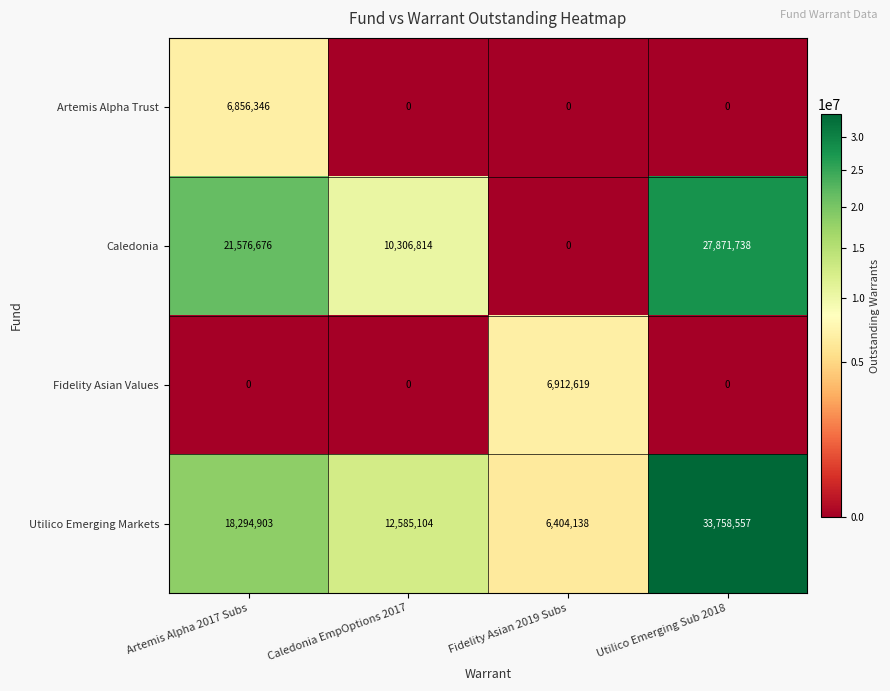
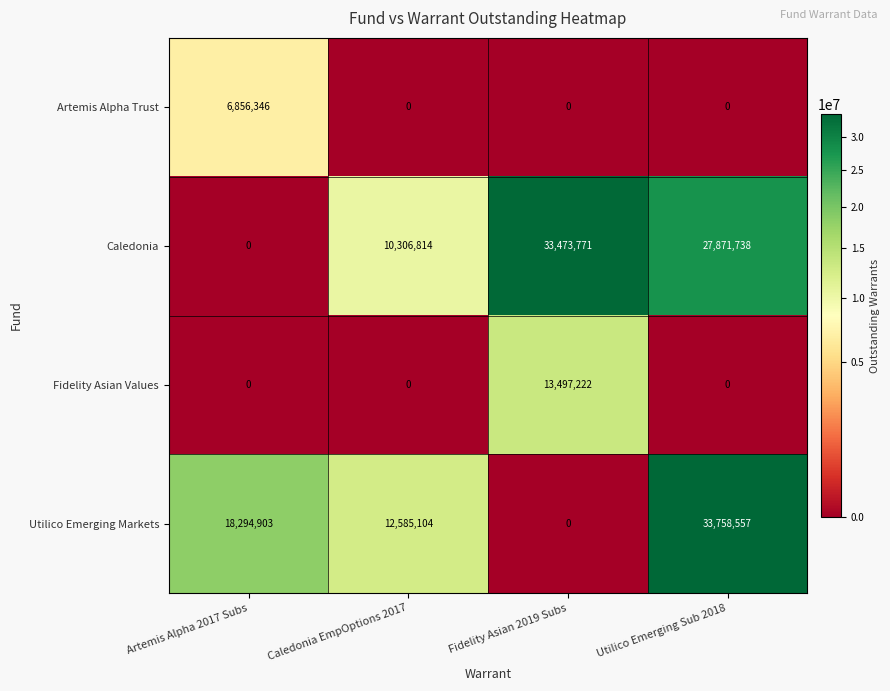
  {
    "Artemis Alpha Trust": {
      "Artemis Alpha 2017 Subs": "6,856,346",
      "Caledonia EmpOptions 2017": "0",
      "Fidelity Asian 2019 Subs": "0",
      "Utilico Emerging Sub 2018": "0"
    },
    "Caledonia": {
-     "Artemis Alpha 2017 Subs": "21,576,676",
+     "Artemis Alpha 2017 Subs": "0",
      "Caledonia EmpOptions 2017": "10,306,814",
-     "Fidelity Asian 2019 Subs": "0",
+     "Fidelity Asian 2019 Subs": "33,473,771",
      "Utilico Emerging Sub 2018": "27,871,738"
    },
    "Fidelity Asian Values": {
      "Artemis Alpha 2017 Subs": "0",
      "Caledonia EmpOptions 2017": "0",
-     "Fidelity Asian 2019 Subs": "6,912,619",
+     "Fidelity Asian 2019 Subs": "13,497,222",
      "Utilico Emerging Sub 2018": "0"
    },
    "Utilico Emerging Markets": {
      "Artemis Alpha 2017 Subs": "18,294,903",
      "Caledonia EmpOptions 2017": "12,585,104",
-     "Fidelity Asian 2019 Subs": "6,404,138",
+     "Fidelity Asian 2019 Subs": "0",
      "Utilico Emerging Sub 2018": "33,758,557"
    }
  }
